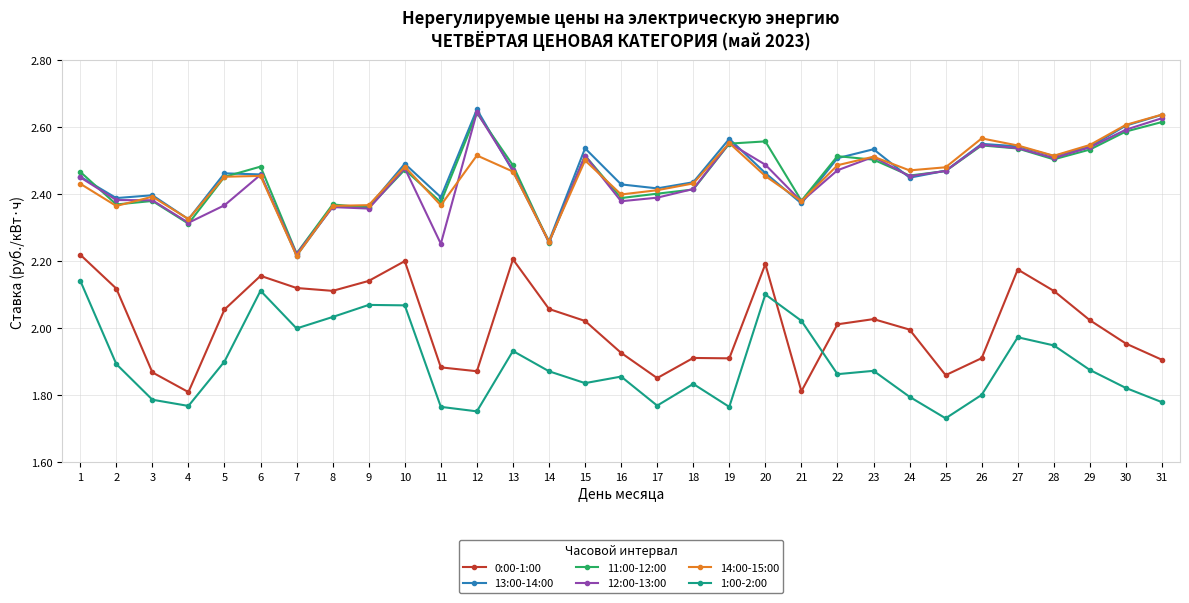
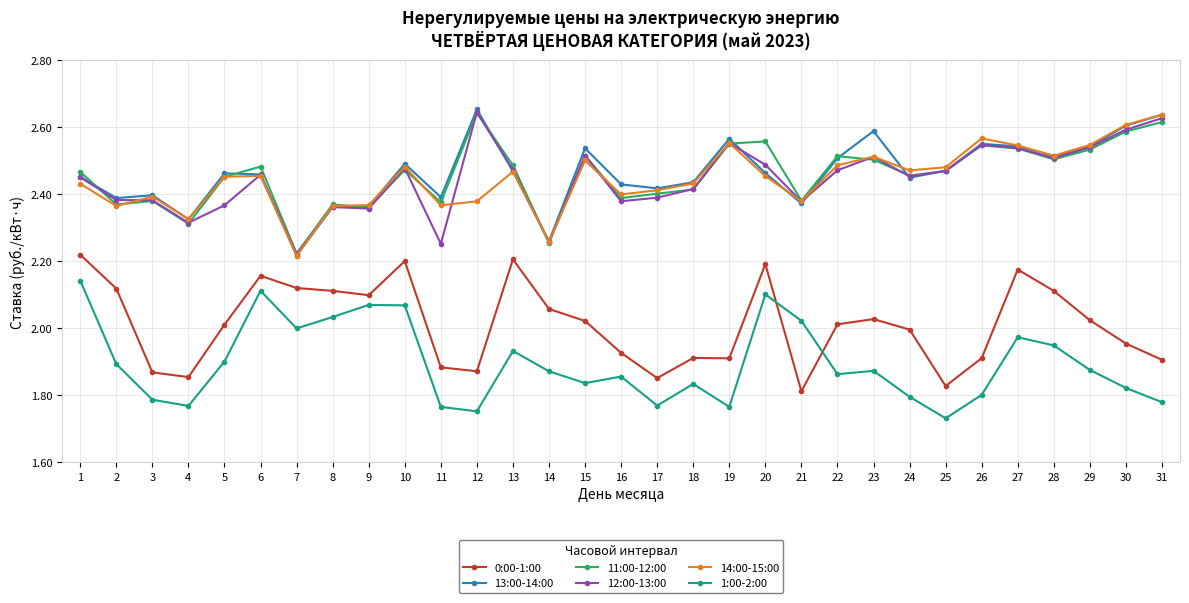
  {
    "0:00-1:00": {
      "1": 2.22,
      "2": 2.12,
      "3": 1.87,
-     "4": 1.81,
-     "5": 2.06,
+     "4": 1.85,
+     "5": 2.01,
      "6": 2.16,
      "7": 2.12,
      "8": 2.11,
-     "9": 2.14,
+     "9": 2.10,
      "10": 2.20,
      "11": 1.88,
      "12": 1.87,
      "13": 2.21,
      "14": 2.06,
      "15": 2.02,
      "16": 1.93,
      "17": 1.85,
      "18": 1.91,
      "19": 1.91,
      "20": 2.19,
      "21": 1.81,
      "22": 2.01,
      "23": 2.03,
      "24": 2.00,
-     "25": 1.86,
+     "25": 1.83,
      "26": 1.91,
      "27": 2.18,
      "28": 2.11,
      "29": 2.02,
      "30": 1.95,
      "31": 1.91
    },
    "13:00-14:00": {
      "5": 2.46,
      "10": 2.49,
      "11": 2.39,
      "12": 2.65,
      "15": 2.54,
      "16": 2.43,
      "19": 2.57,
      "20": 2.46,
-     "23": 2.53
+     "23": 2.59
    },
    "12:00-13:00": {
      "5": 2.37,
      "11": 2.25,
      "16": 2.38,
      "17": 2.39,
      "20": 2.49,
      "22": 2.47,
      "31": 2.63
    },
    "14:00-15:00": {
      "1": 2.43,
      "11": 2.37,
-     "12": 2.52,
+     "12": 2.38,
      "15": 2.50,
      "16": 2.40,
      "20": 2.45,
      "22": 2.49,
      "24": 2.47,
      "25": 2.48,
      "26": 2.57
    }
  }
